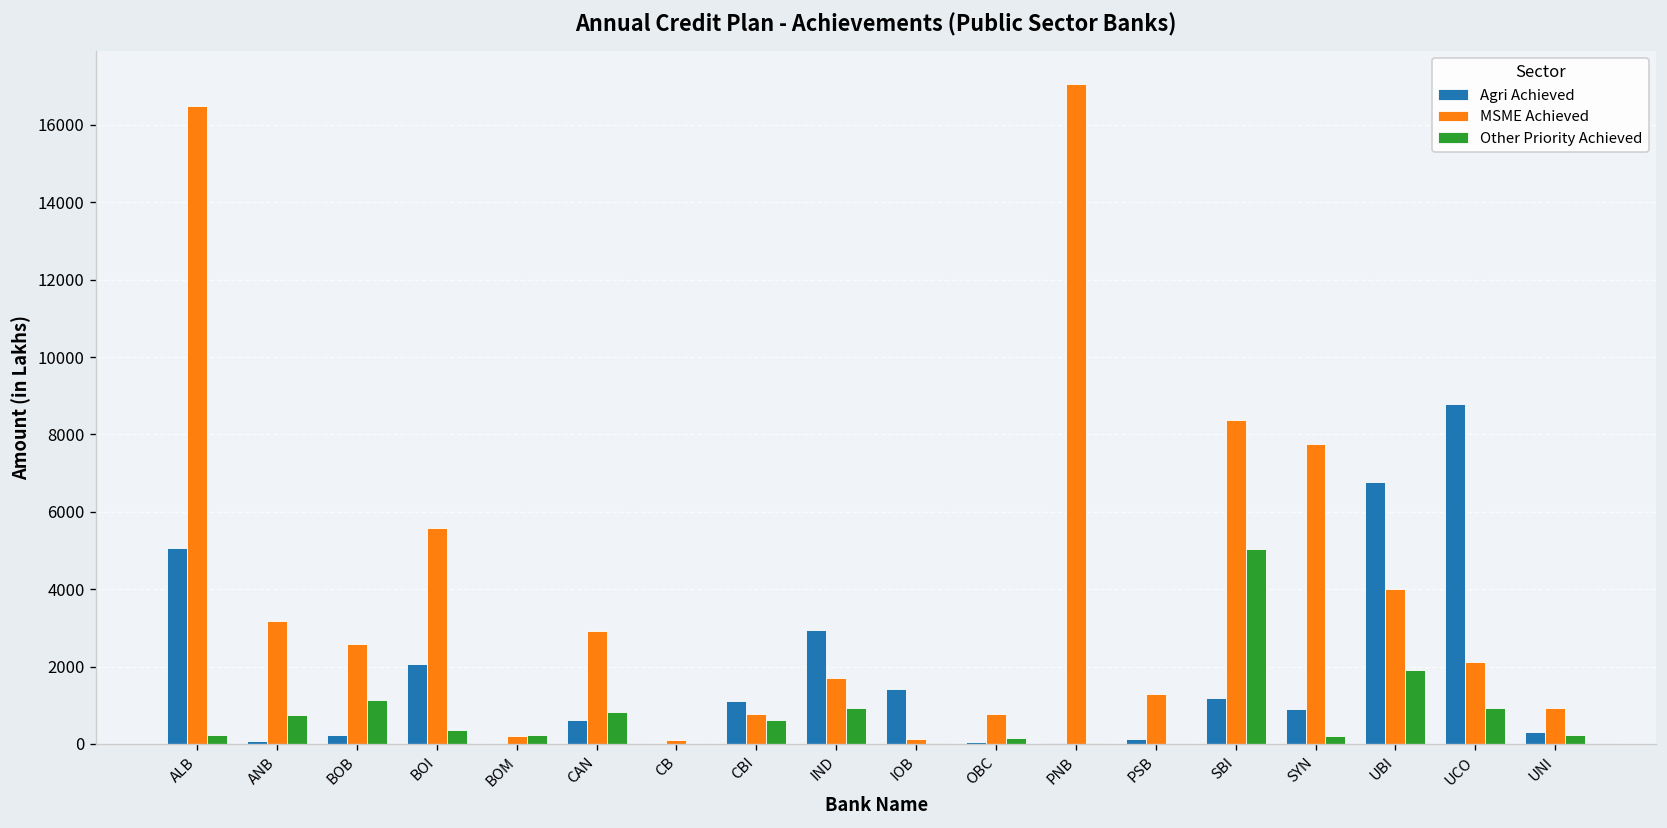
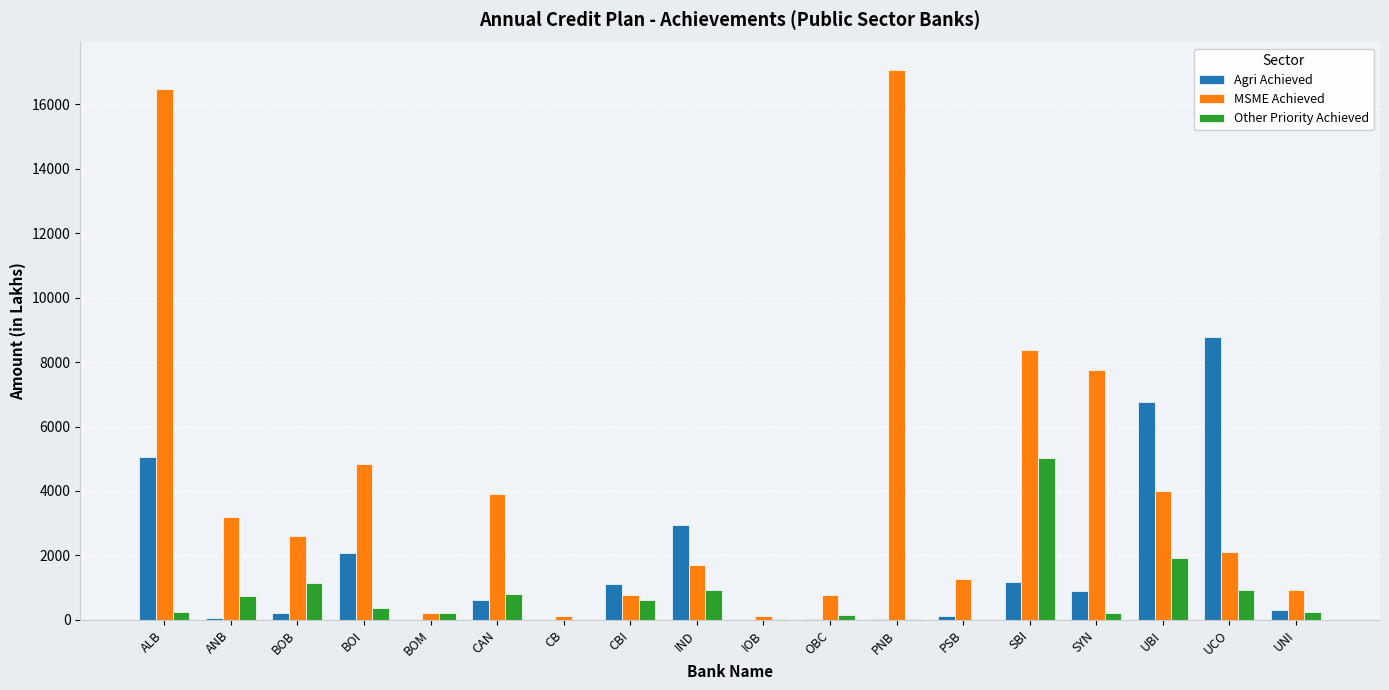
  {
    "Agri Achieved": {
      "ALB": 5100,
      "BOB": 200,
      "BOI": 2100,
      "CAN": 600,
      "CBI": 1100,
      "IND": 3000,
-     "IOB": 1400,
+     "IOB": 0,
      "PSB": 100,
      "SBI": 1200,
      "SYN": 900,
      "UBI": 6800,
      "UCO": 8800,
      "UNI": 300
    },
    "MSME Achieved": {
      "ALB": 16500,
      "ANB": 3200,
      "BOB": 2600,
-     "BOI": 5600,
+     "BOI": 4900,
      "BOM": 200,
-     "CAN": 2900,
+     "CAN": 3900,
      "CB": 100,
      "CBI": 800,
      "IND": 1700,
      "IOB": 100,
      "OBC": 800,
      "PNB": 17100,
      "PSB": 1300,
      "SBI": 8400,
      "SYN": 7800,
      "UBI": 4000,
      "UCO": 2100,
      "UNI": 900
    },
    "Other Priority Achieved": {
      "ALB": 200,
      "ANB": 700,
      "BOB": 1100,
      "BOI": 400,
      "BOM": 200,
      "CAN": 800,
      "CBI": 600,
      "IND": 900,
      "OBC": 200,
      "PSB": 0,
      "SBI": 5000,
      "SYN": 200,
      "UBI": 1900,
      "UCO": 900,
      "UNI": 200
    }
  }
